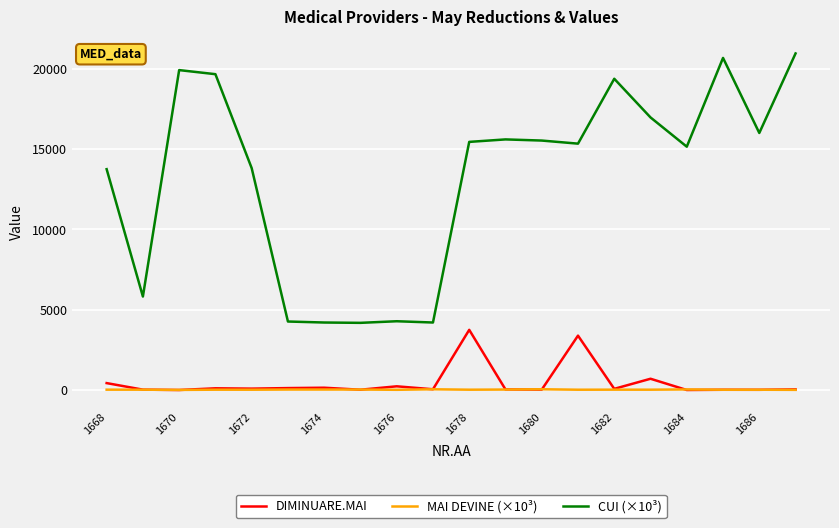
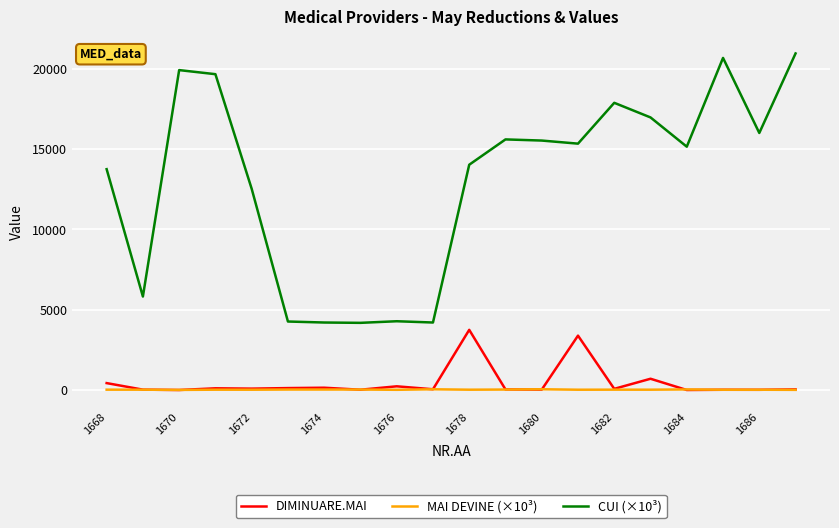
  {
    "DIMINUARE.MAI": {
      "1668": 400,
      "1676": 200,
      "1678": 3700
    },
    "MAI DEVINE (×10³)": {
      "1668": 0,
      "1676": 0,
      "1678": 0
    },
    "CUI (×10³)": {
      "1668": 13700,
      "1670": 19900,
-     "1672": 13800,
+     "1672": 12500,
      "1674": 4200,
      "1676": 4300,
-     "1678": 15400,
+     "1678": 14000,
      "1680": 15500,
-     "1682": 19400,
+     "1682": 17900,
      "1684": 15100,
      "1686": 16000
    }
  }
